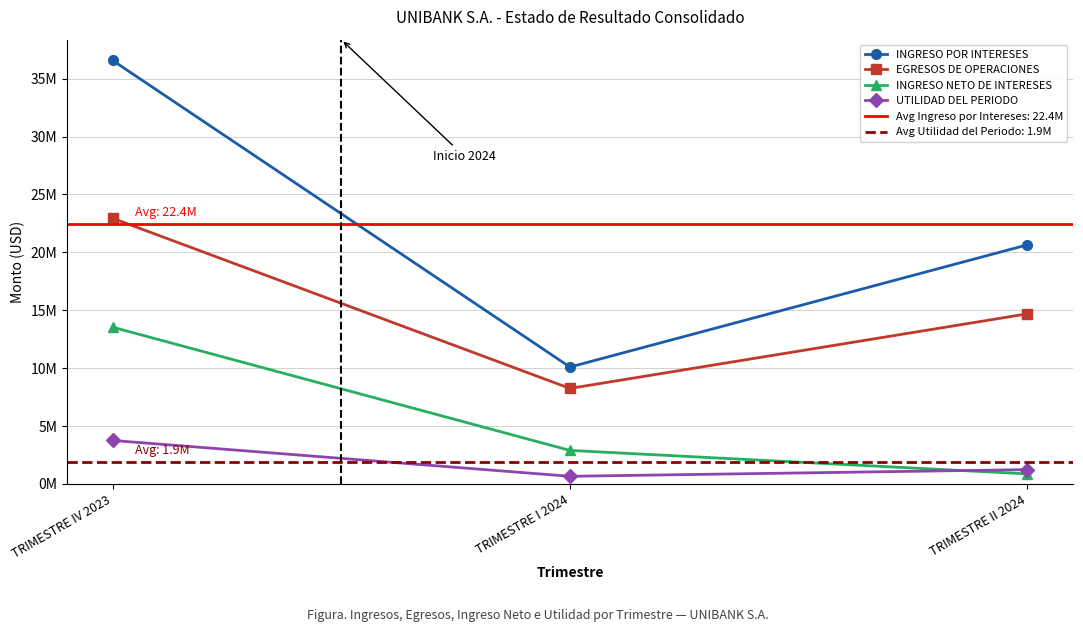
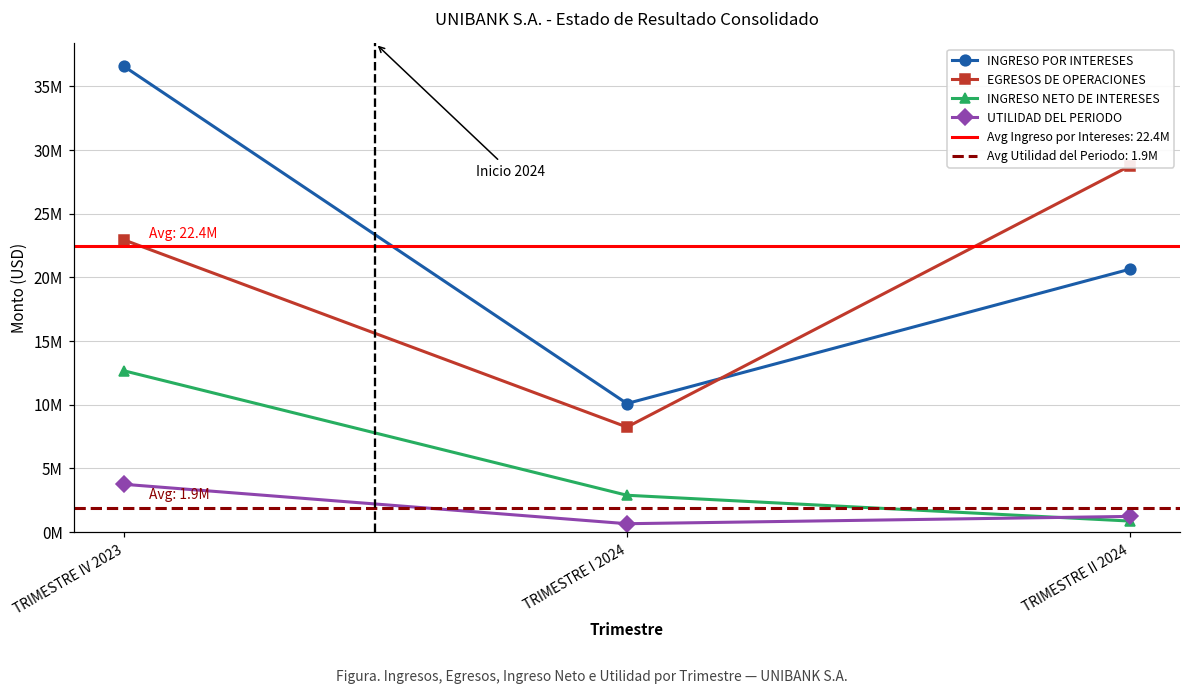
  {
    "INGRESO POR INTERESES": {
      "TRIMESTRE IV 2023": 36600000,
      "TRIMESTRE I 2024": 10100000,
      "TRIMESTRE II 2024": 20600000
    },
    "EGRESOS DE OPERACIONES": {
      "TRIMESTRE I 2024": 8200000,
-     "TRIMESTRE II 2024": 14700000
+     "TRIMESTRE II 2024": 28800000
    },
    "INGRESO NETO DE INTERESES": {
-     "TRIMESTRE IV 2023": 13500000,
+     "TRIMESTRE IV 2023": 12700000,
      "TRIMESTRE I 2024": 2900000,
      "TRIMESTRE II 2024": 900000
    },
    "UTILIDAD DEL PERIODO": {
      "TRIMESTRE I 2024": 700000,
      "TRIMESTRE II 2024": 1200000
    }
  }
